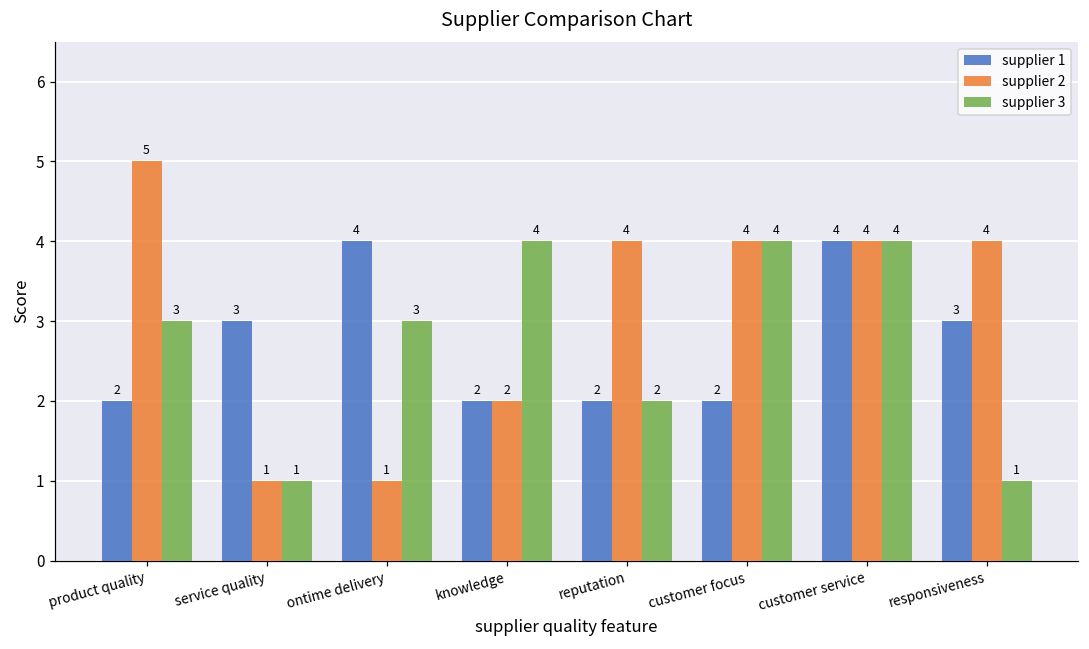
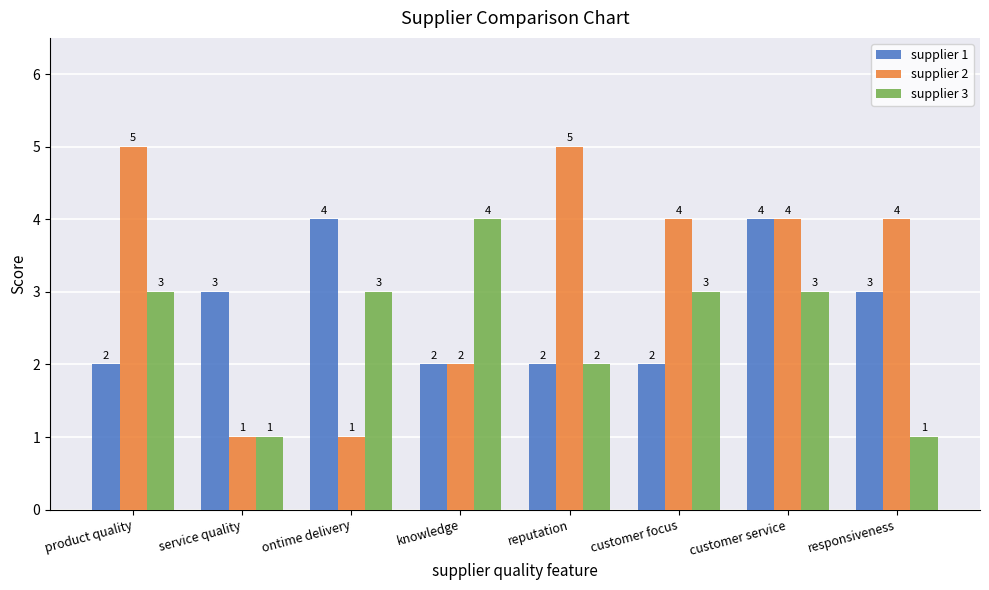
  {
    "supplier 1": {
      "product quality": 2,
      "service quality": 3,
      "ontime delivery": 4,
      "knowledge": 2,
      "reputation": 2,
      "customer focus": 2,
      "customer service": 4,
      "responsiveness": 3
    },
    "supplier 2": {
      "product quality": 5,
      "service quality": 1,
      "ontime delivery": 1,
      "knowledge": 2,
-     "reputation": 4,
+     "reputation": 5,
      "customer focus": 4,
      "customer service": 4,
      "responsiveness": 4
    },
    "supplier 3": {
      "product quality": 3,
      "service quality": 1,
      "ontime delivery": 3,
      "knowledge": 4,
      "reputation": 2,
-     "customer focus": 4,
-     "customer service": 4,
+     "customer focus": 3,
+     "customer service": 3,
      "responsiveness": 1
    }
  }
